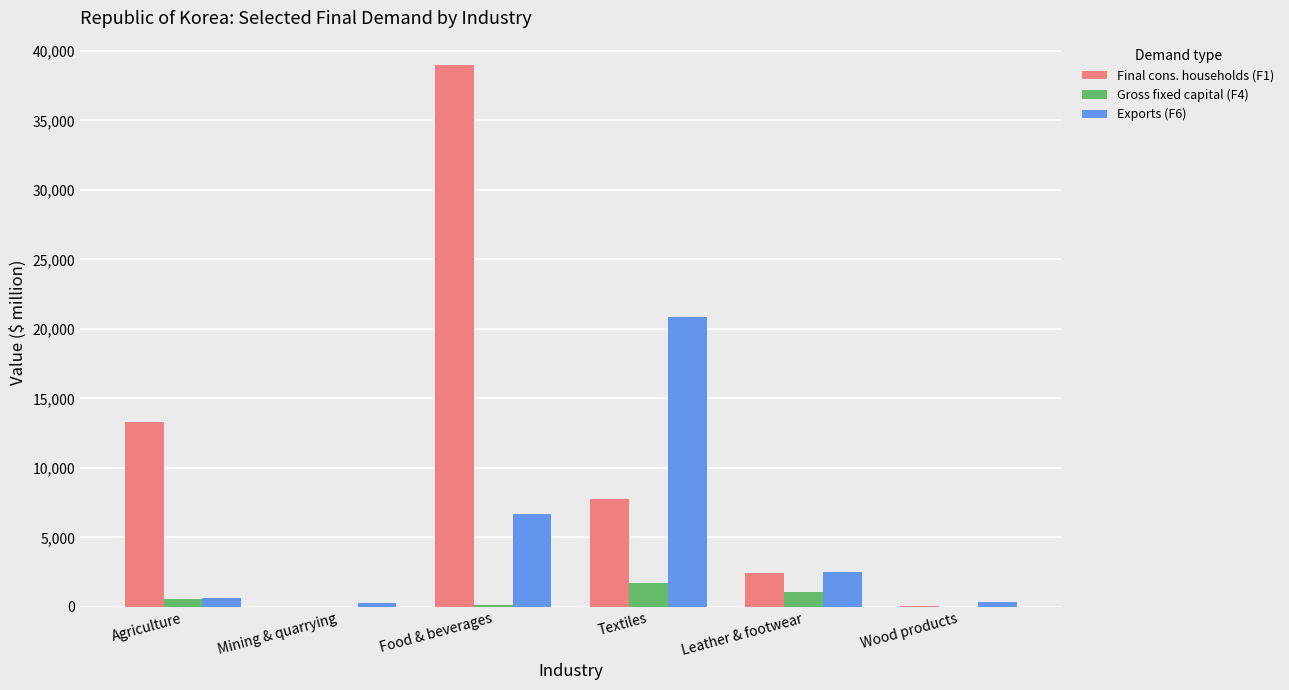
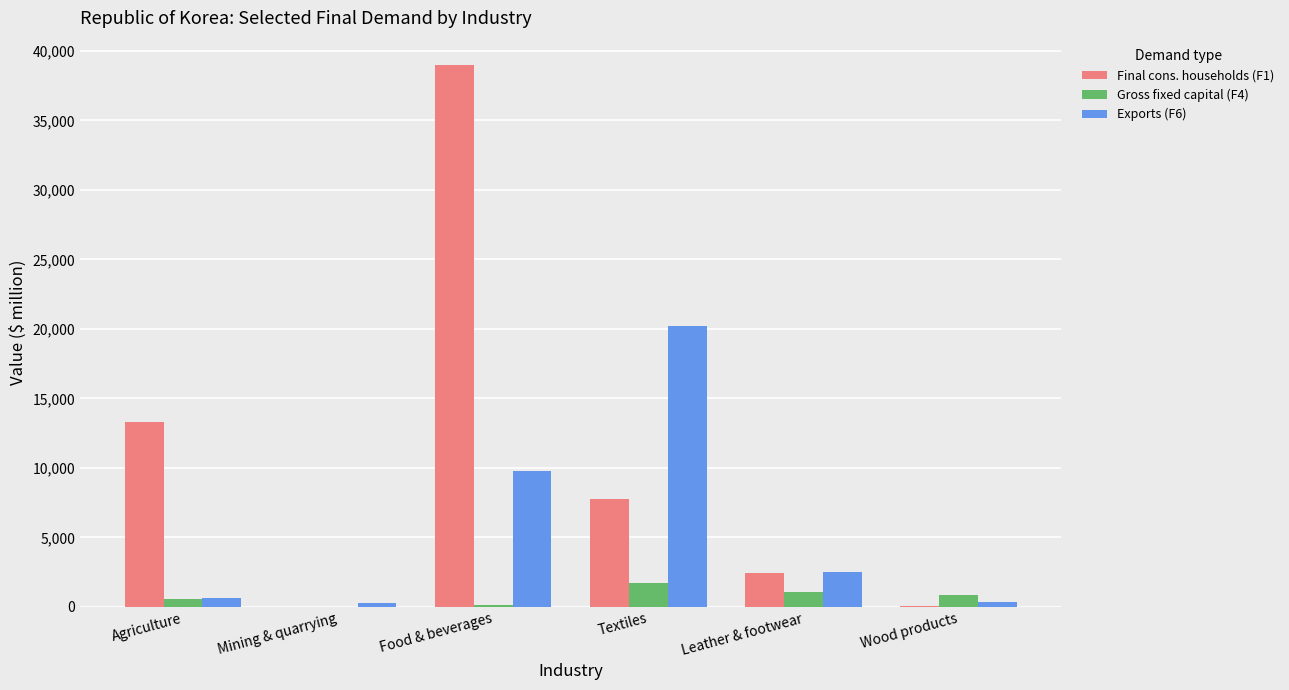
  {
    "Final cons. households (F1)": {
      "Agriculture": "13,300",
      "Food & beverages": "39,000",
      "Textiles": "7,800",
      "Leather & footwear": "2,400"
    },
    "Gross fixed capital (F4)": {
      "Agriculture": "500",
      "Textiles": "1,700",
      "Leather & footwear": "1,000",
-     "Wood products": "0"
+     "Wood products": "900"
    },
    "Exports (F6)": {
      "Agriculture": "600",
      "Mining & quarrying": "300",
-     "Food & beverages": "6,700",
-     "Textiles": "20,900",
+     "Food & beverages": "9,800",
+     "Textiles": "20,200",
      "Leather & footwear": "2,500",
      "Wood products": "300"
    }
  }
